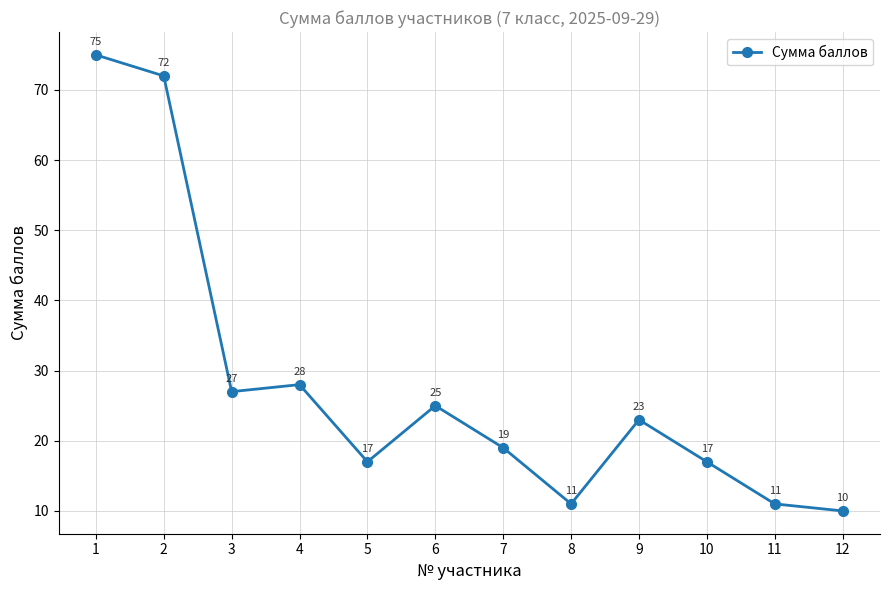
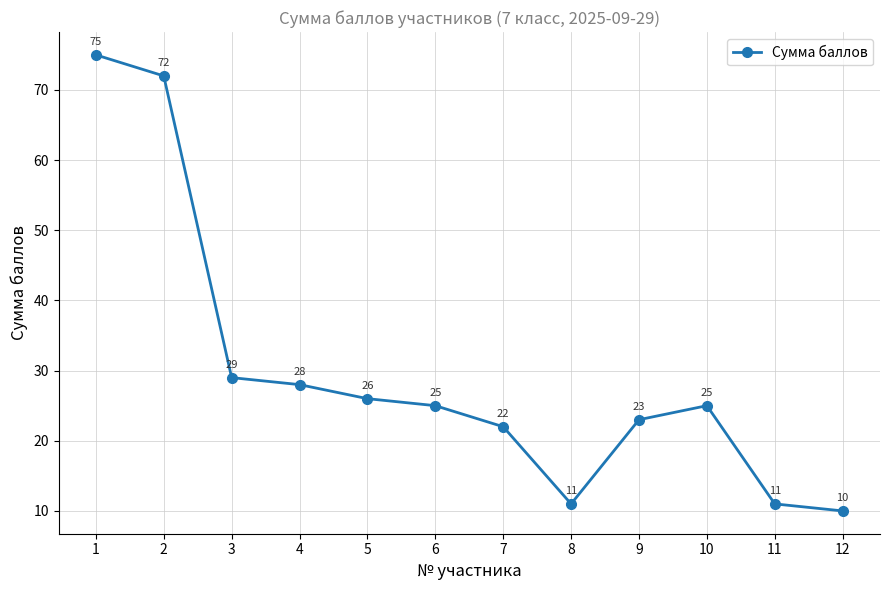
  {
    "1": 75,
    "2": 72,
-   "3": 27,
+   "3": 29,
    "4": 28,
-   "5": 17,
+   "5": 26,
    "6": 25,
-   "7": 19,
+   "7": 22,
    "8": 11,
    "9": 23,
-   "10": 17,
+   "10": 25,
    "11": 11,
    "12": 10
  }
